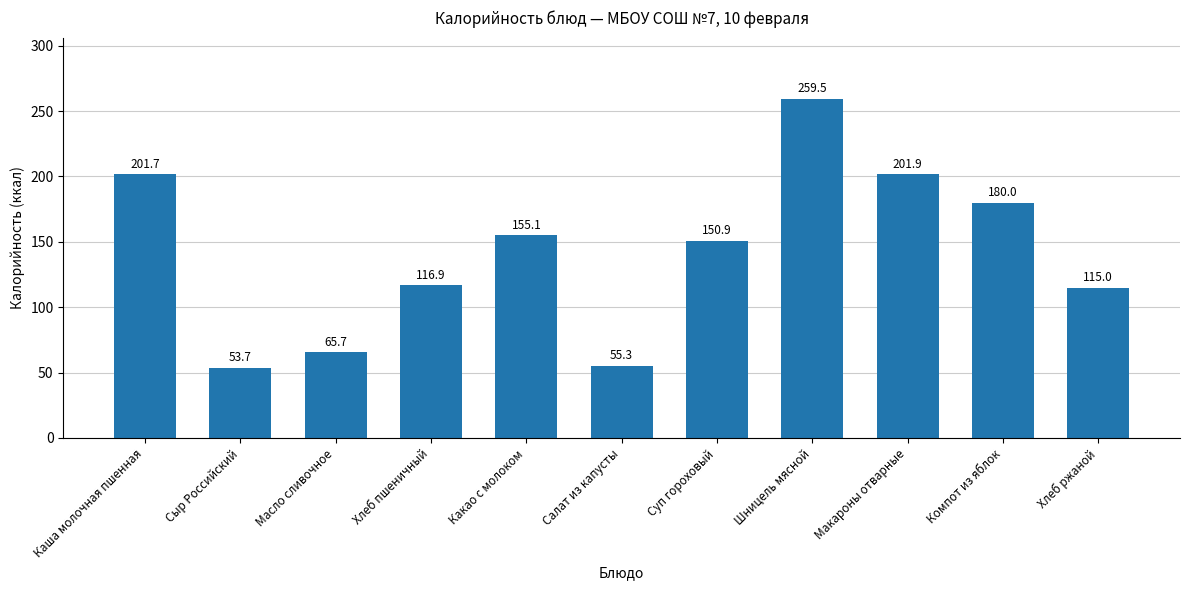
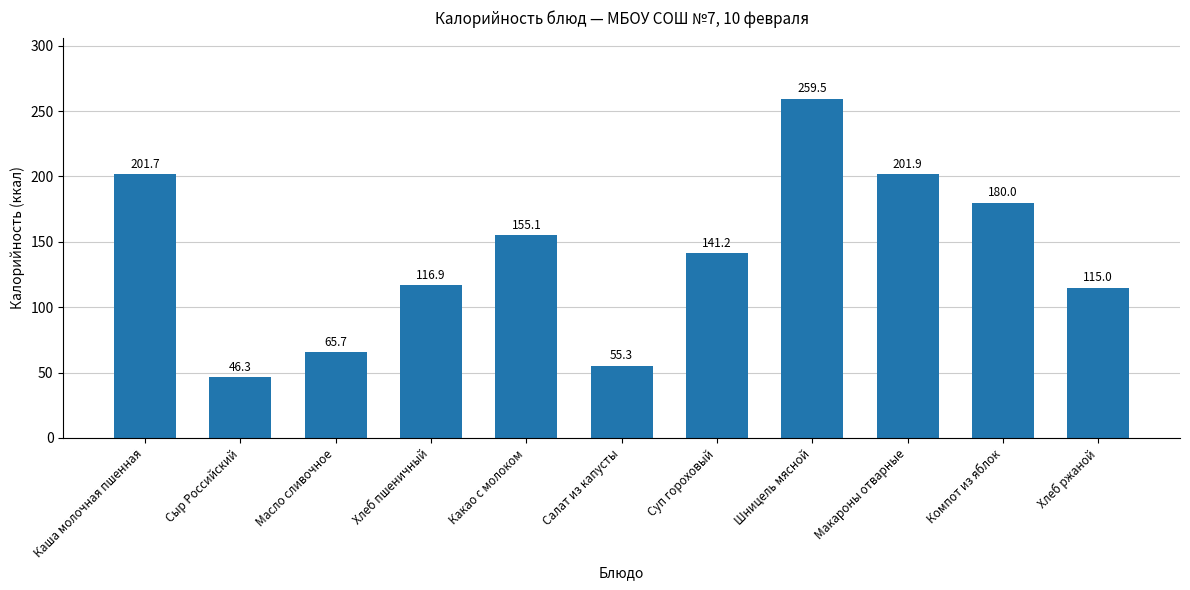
  {
    "Каша молочная пшенная": 201.7,
-   "Сыр Российский": 53.7,
+   "Сыр Российский": 46.3,
    "Масло сливочное": 65.7,
    "Хлеб пшеничный": 116.9,
    "Какао с молоком": 155.1,
    "Салат из капусты": 55.3,
-   "Суп гороховый": 150.9,
+   "Суп гороховый": 141.2,
    "Шницель мясной": 259.5,
    "Макароны отварные": 201.9,
    "Компот из яблок": 180.0,
    "Хлеб ржаной": 115.0
  }
